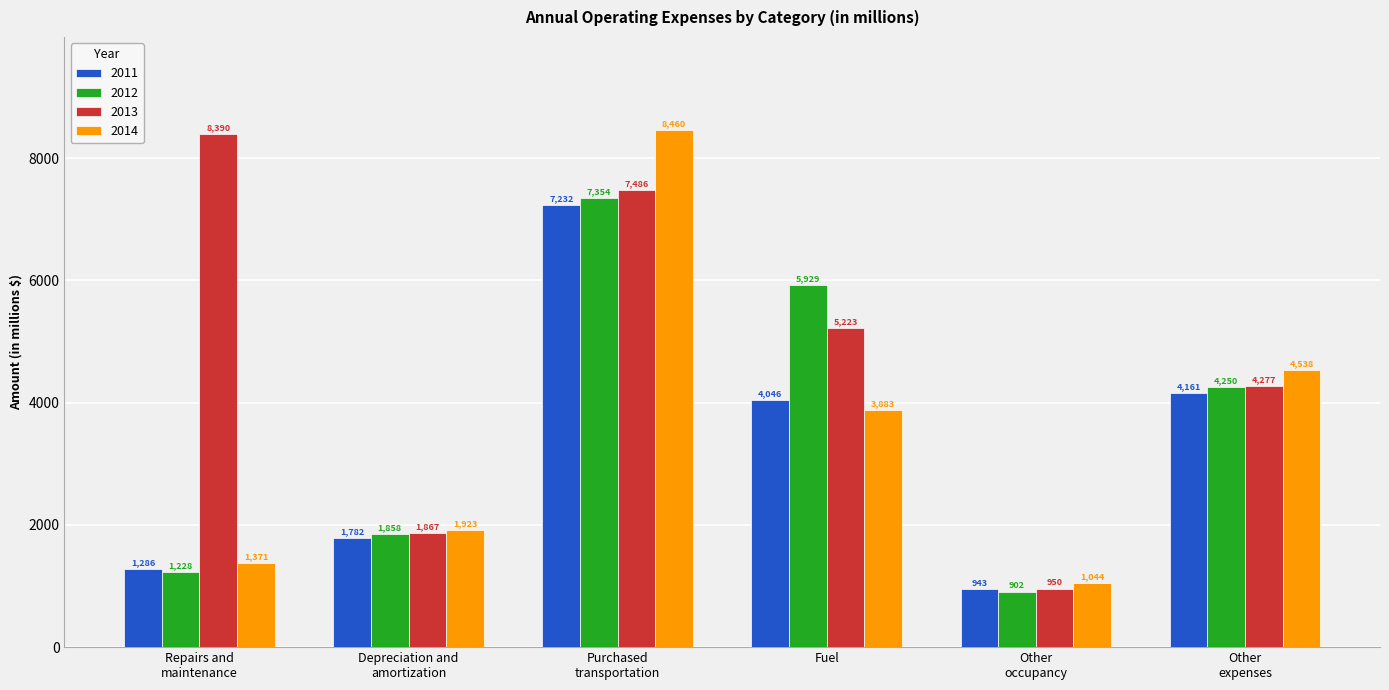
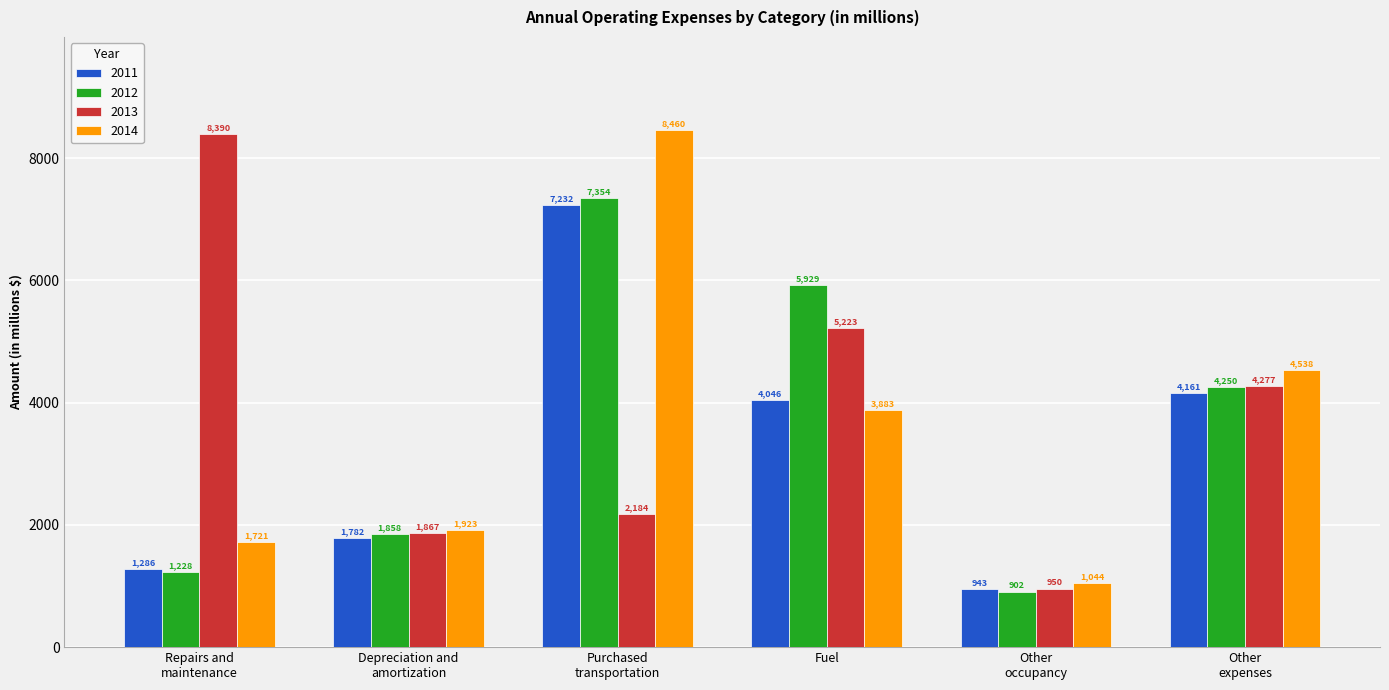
  {
    "2011": {
      "Repairs and maintenance": "1,286",
      "Depreciation and amortization": "1,782",
      "Purchased transportation": "7,232",
      "Fuel": "4,046",
      "Other occupancy": "943",
      "Other expenses": "4,161"
    },
    "2012": {
      "Repairs and maintenance": "1,228",
      "Depreciation and amortization": "1,858",
      "Purchased transportation": "7,354",
      "Fuel": "5,929",
      "Other occupancy": "902",
      "Other expenses": "4,250"
    },
    "2013": {
      "Repairs and maintenance": "8,390",
      "Depreciation and amortization": "1,867",
-     "Purchased transportation": "7,486",
+     "Purchased transportation": "2,184",
      "Fuel": "5,223",
      "Other occupancy": "950",
      "Other expenses": "4,277"
    },
    "2014": {
-     "Repairs and maintenance": "1,371",
+     "Repairs and maintenance": "1,721",
      "Depreciation and amortization": "1,923",
      "Purchased transportation": "8,460",
      "Fuel": "3,883",
      "Other occupancy": "1,044",
      "Other expenses": "4,538"
    }
  }
